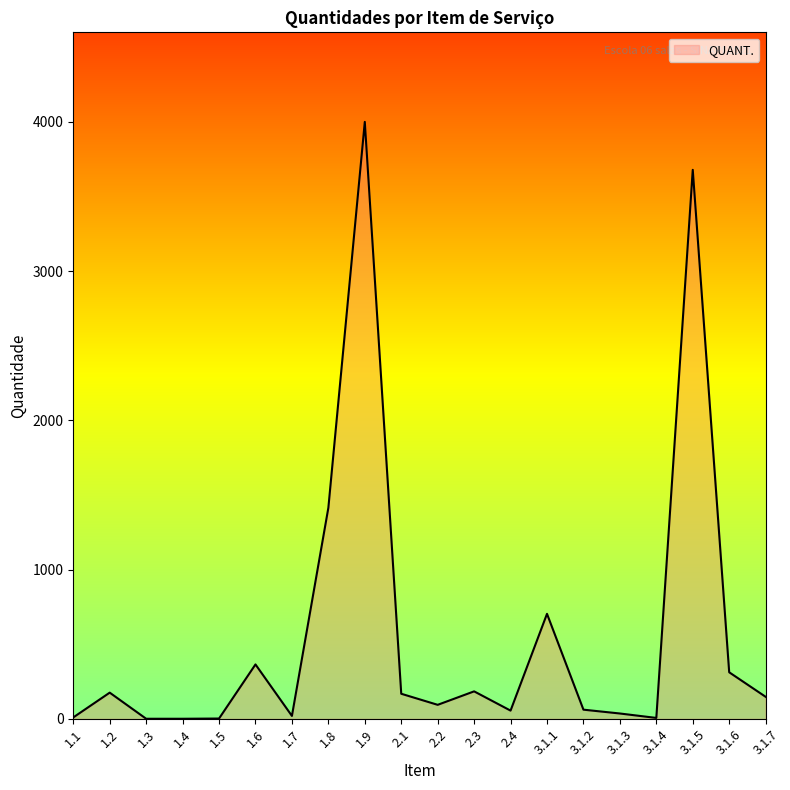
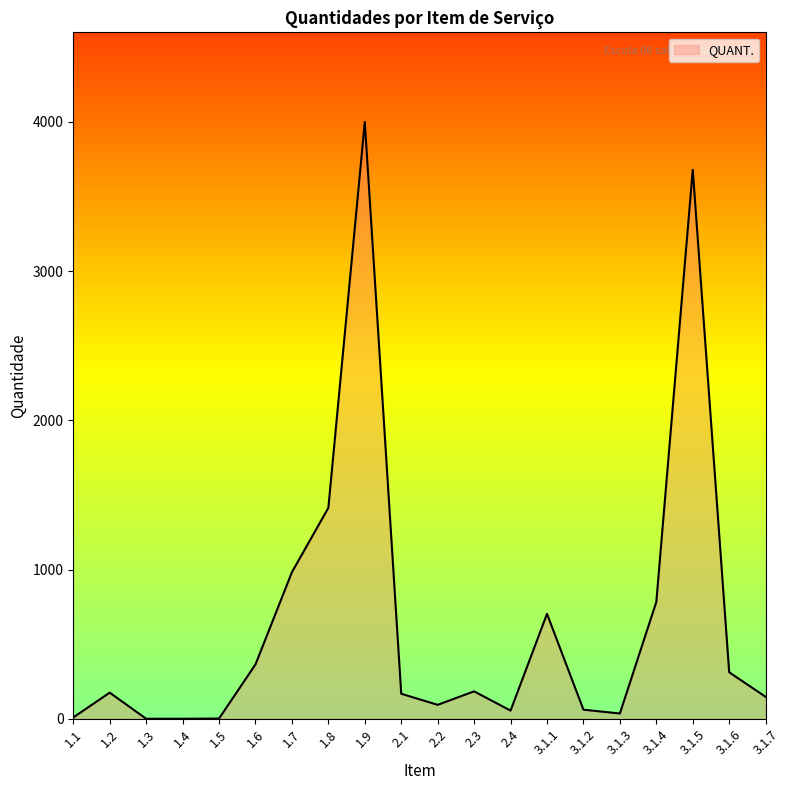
  {
    "1.1": 10,
    "1.2": 180,
    "1.3": 0,
    "1.4": 0,
    "1.5": 0,
    "1.6": 370,
-   "1.7": 20,
+   "1.7": 980,
    "1.8": 1410,
    "1.9": 4000,
    "2.1": 170,
    "2.2": 90,
    "2.3": 180,
    "2.4": 60,
    "3.1.1": 700,
    "3.1.2": 60,
    "3.1.3": 40,
-   "3.1.4": 10,
+   "3.1.4": 780,
    "3.1.5": 3680,
    "3.1.6": 310,
    "3.1.7": 150
  }
